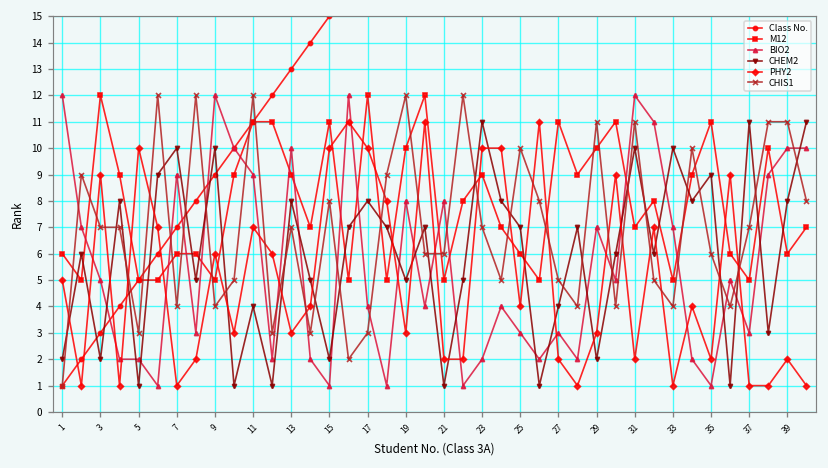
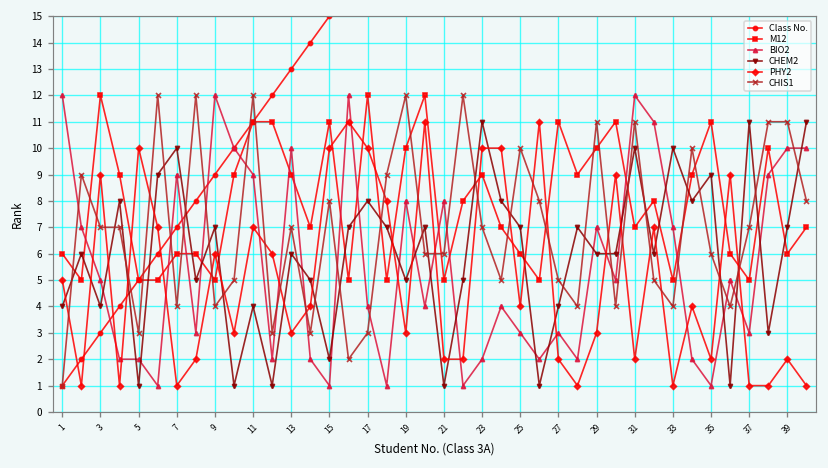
  {
    "CHEM2": {
-     "1": 2,
-     "3": 2,
+     "1": 4,
+     "3": 4,
      "5": 1,
      "7": 10,
-     "9": 10,
+     "9": 7,
      "11": 4,
-     "13": 8,
+     "13": 6,
      "15": 2,
      "17": 8,
      "19": 5,
      "21": 1,
      "23": 11,
      "25": 7,
      "27": 4,
-     "29": 2,
+     "29": 6,
      "31": 10,
      "33": 10,
      "35": 9,
      "37": 11,
-     "39": 8
+     "39": 7
    }
  }
